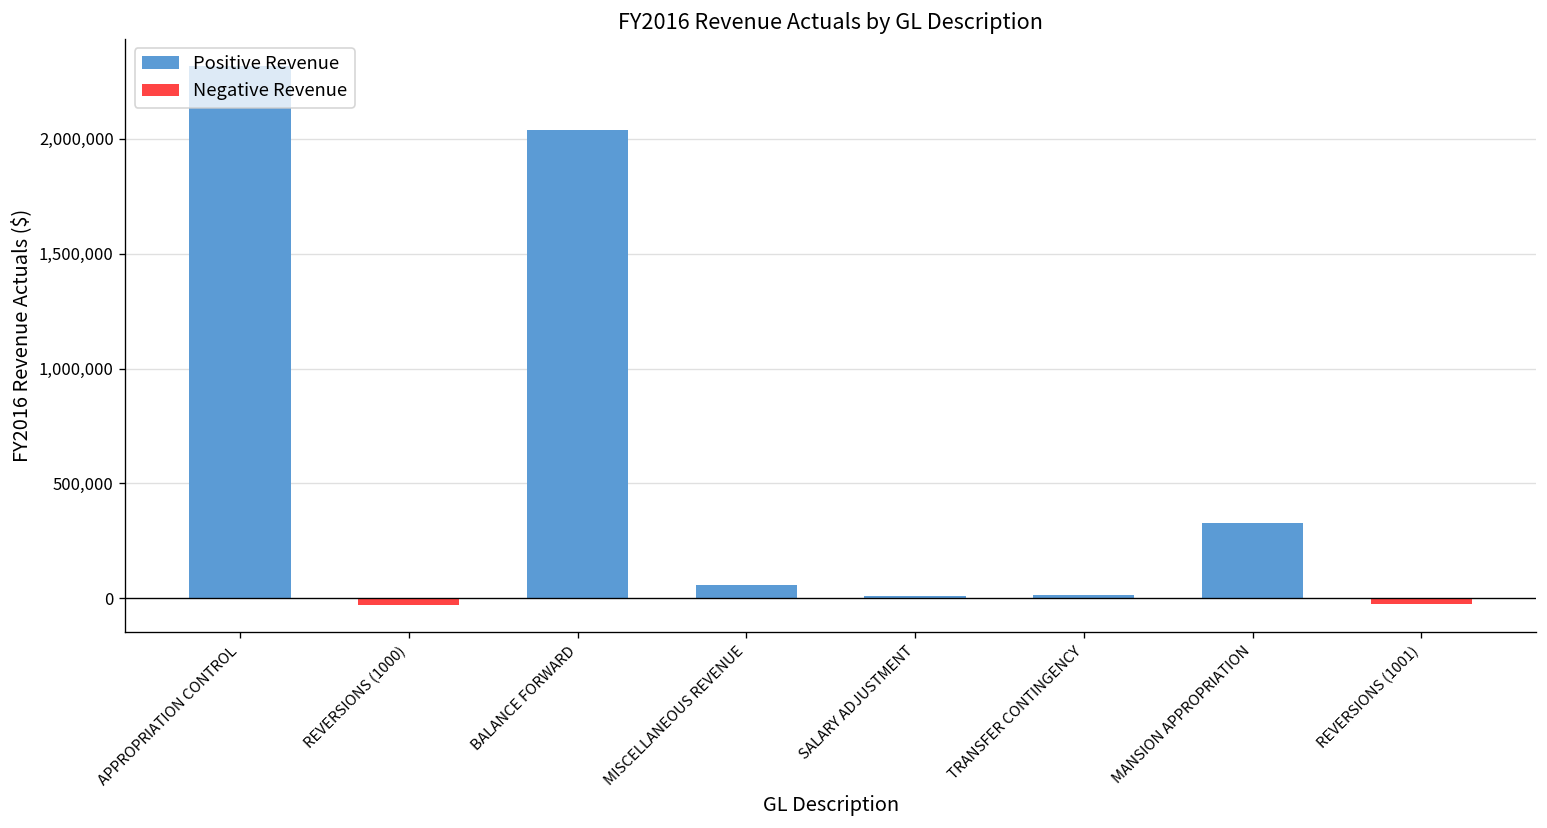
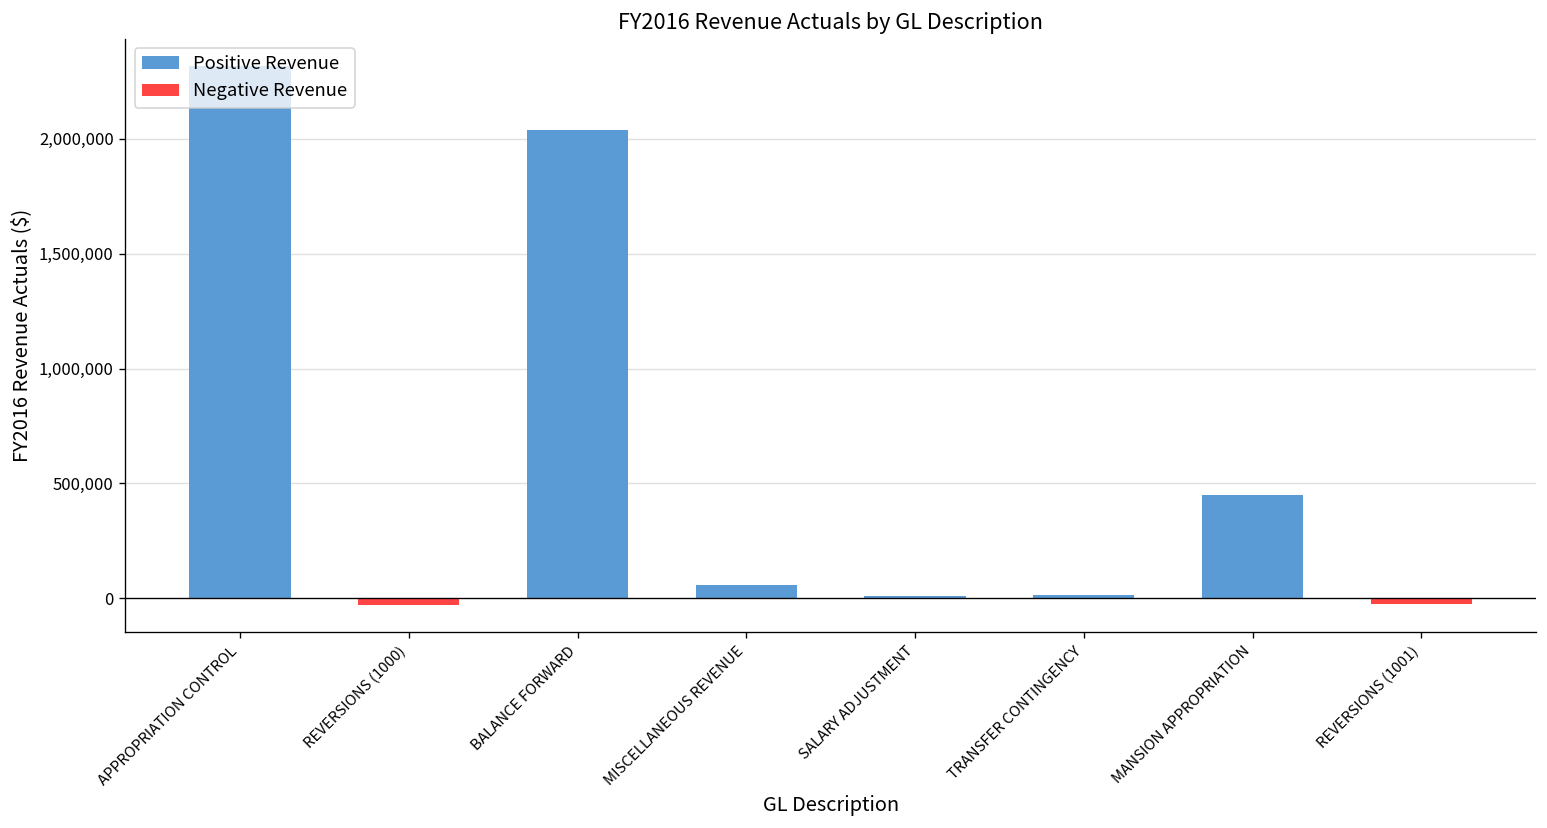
  {
    "Positive Revenue": {
      "REVERSIONS (1000)": "0",
      "BALANCE FORWARD": "2,040,000",
      "MISCELLANEOUS REVENUE": "60,000",
-     "MANSION APPROPRIATION": "330,000",
+     "MANSION APPROPRIATION": "450,000",
      "REVERSIONS (1001)": "0"
    },
    "Negative Revenue": {
      "APPROPRIATION CONTROL": "0",
      "REVERSIONS (1000)": "-30,000",
      "BALANCE FORWARD": "0",
      "MISCELLANEOUS REVENUE": "0",
      "SALARY ADJUSTMENT": "0",
      "TRANSFER CONTINGENCY": "0",
      "MANSION APPROPRIATION": "0",
      "REVERSIONS (1001)": "-20,000"
    }
  }
